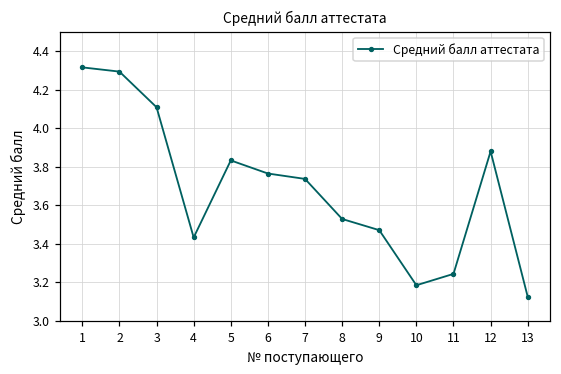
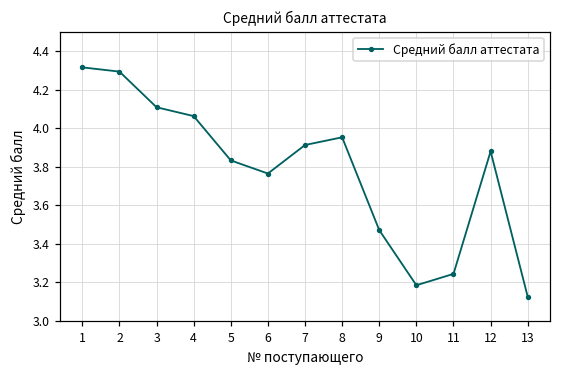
  {
    "1": 4.32,
    "2": 4.29,
    "3": 4.11,
-   "4": 3.43,
+   "4": 4.06,
    "5": 3.83,
    "6": 3.77,
-   "7": 3.74,
-   "8": 3.53,
+   "7": 3.91,
+   "8": 3.95,
    "9": 3.47,
    "10": 3.19,
    "11": 3.24,
    "12": 3.88,
    "13": 3.13
  }
